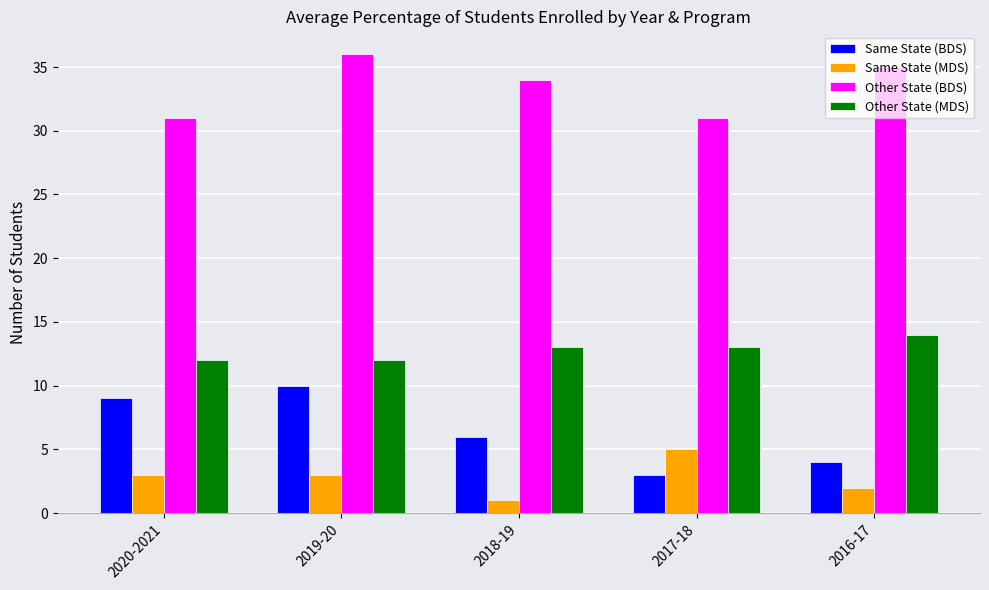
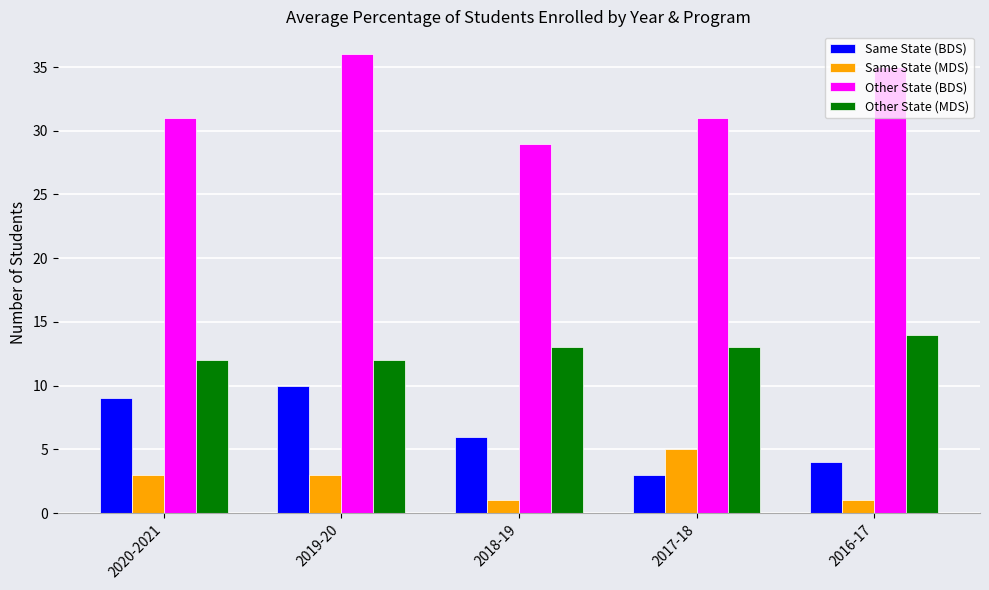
  {
    "Same State (BDS)": {
      "2020-2021": 9,
      "2019-20": 10,
      "2018-19": 6,
      "2017-18": 3,
      "2016-17": 4
    },
    "Same State (MDS)": {
      "2020-2021": 3,
      "2019-20": 3,
      "2018-19": 1,
      "2017-18": 5,
-     "2016-17": 2
+     "2016-17": 1
    },
    "Other State (BDS)": {
      "2020-2021": 31,
      "2019-20": 36,
-     "2018-19": 34,
+     "2018-19": 29,
      "2017-18": 31
    },
    "Other State (MDS)": {
      "2020-2021": 12,
      "2019-20": 12,
      "2018-19": 13,
      "2017-18": 13,
      "2016-17": 14
    }
  }
